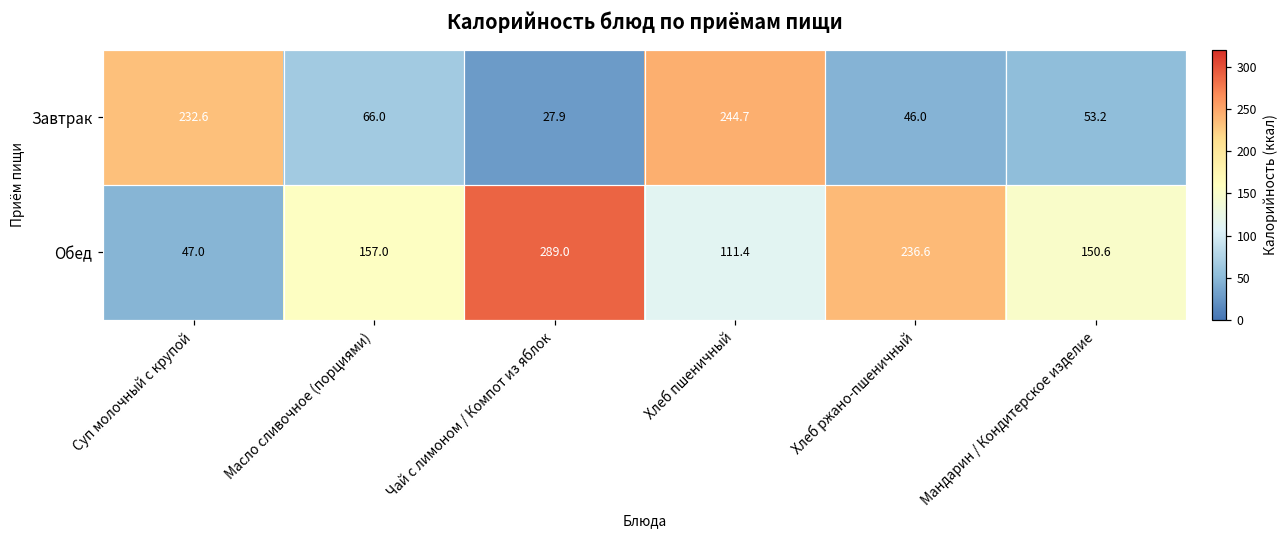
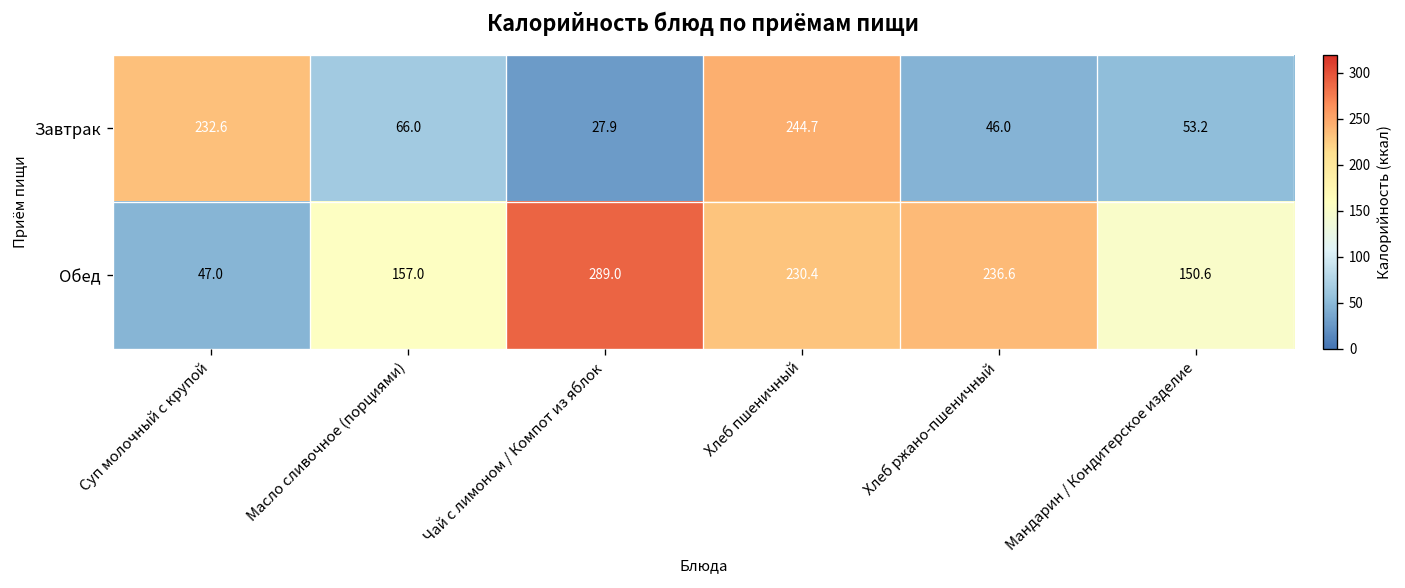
  {
    "Завтрак": {
      "Суп молочный с крупой": 232.6,
      "Масло сливочное (порциями)": 66.0,
      "Чай с лимоном / Компот из яблок": 27.9,
      "Хлеб пшеничный": 244.7,
      "Хлеб ржано-пшеничный": 46.0,
      "Мандарин / Кондитерское изделие": 53.2
    },
    "Обед": {
      "Суп молочный с крупой": 47.0,
      "Масло сливочное (порциями)": 157.0,
      "Чай с лимоном / Компот из яблок": 289.0,
-     "Хлеб пшеничный": 111.4,
+     "Хлеб пшеничный": 230.4,
      "Хлеб ржано-пшеничный": 236.6,
      "Мандарин / Кондитерское изделие": 150.6
    }
  }
